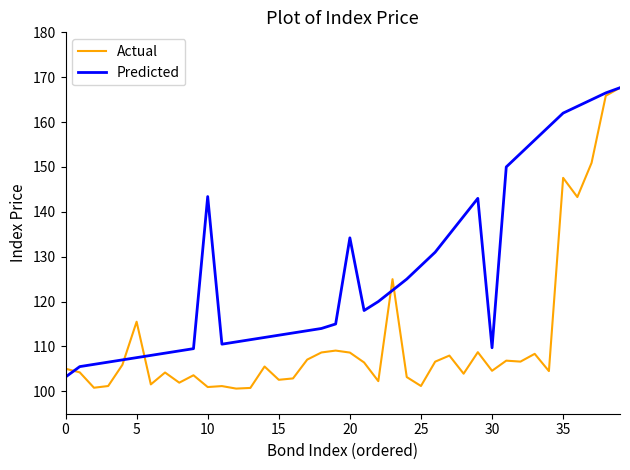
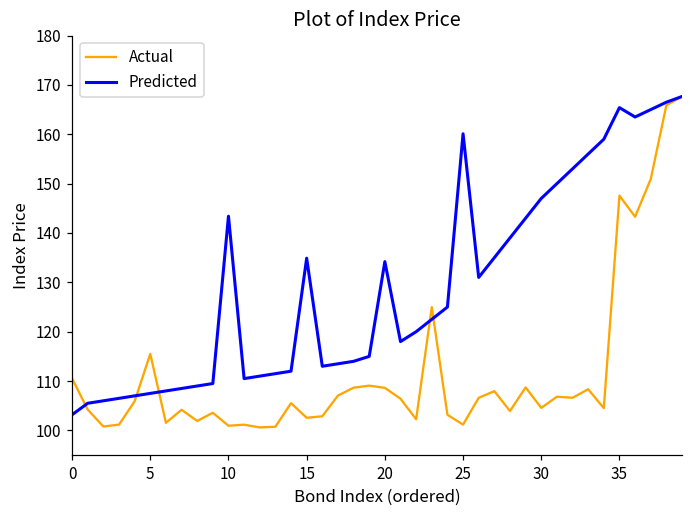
  {
    "Actual": {
-     "0": 105,
+     "0": 111,
      "5": 116,
      "10": 101,
      "15": 103,
      "20": 109,
      "25": 101,
      "30": 105,
      "35": 148
    },
    "Predicted": {
      "0": 103,
      "5": 108,
      "10": 143,
-     "15": 113,
+     "15": 135,
      "20": 134,
-     "25": 128,
-     "30": 110,
-     "35": 162
+     "25": 160,
+     "30": 147,
+     "35": 165
    }
  }
